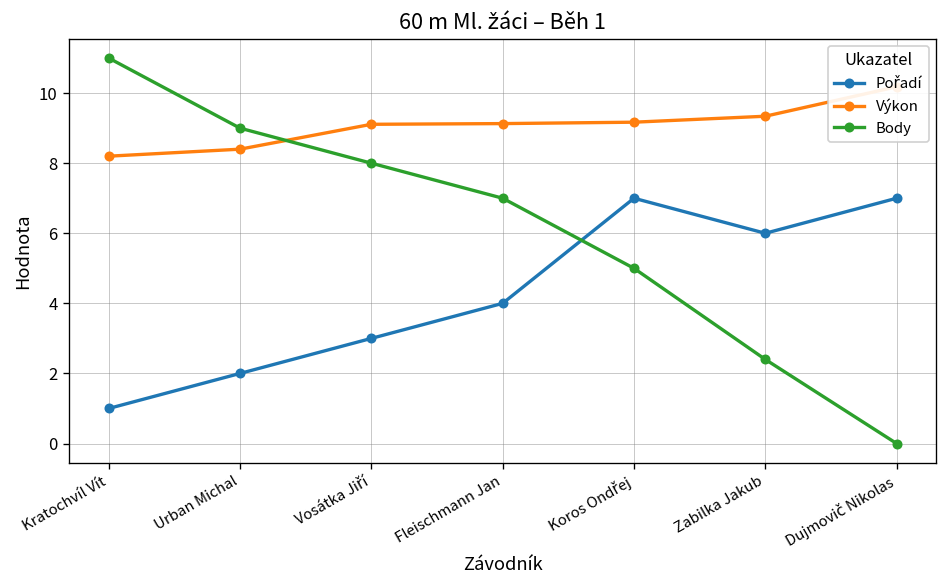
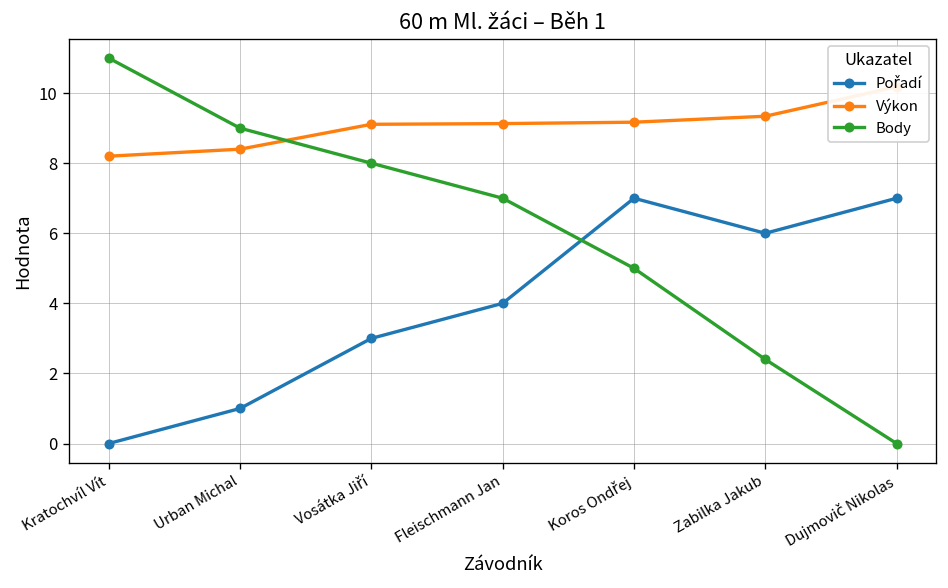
  {
    "Pořadí": {
-     "Kratochvíl Vít": 1,
-     "Urban Michal": 2,
+     "Kratochvíl Vít": 0,
+     "Urban Michal": 1,
      "Vosátka Jiří": 3,
      "Fleischmann Jan": 4,
      "Koros Ondřej": 7,
      "Zabilka Jakub": 6,
      "Dujmovič Nikolas": 7
    },
    "Výkon": {
      "Kratochvíl Vít": 8.2,
      "Urban Michal": 8.4,
      "Vosátka Jiří": 9.1,
      "Fleischmann Jan": 9.1,
      "Koros Ondřej": 9.2,
      "Zabilka Jakub": 9.3
    },
    "Body": {
      "Kratochvíl Vít": 11,
      "Urban Michal": 9,
      "Vosátka Jiří": 8,
      "Fleischmann Jan": 7,
      "Koros Ondřej": 5,
      "Zabilka Jakub": 2.4,
      "Dujmovič Nikolas": 0
    }
  }
